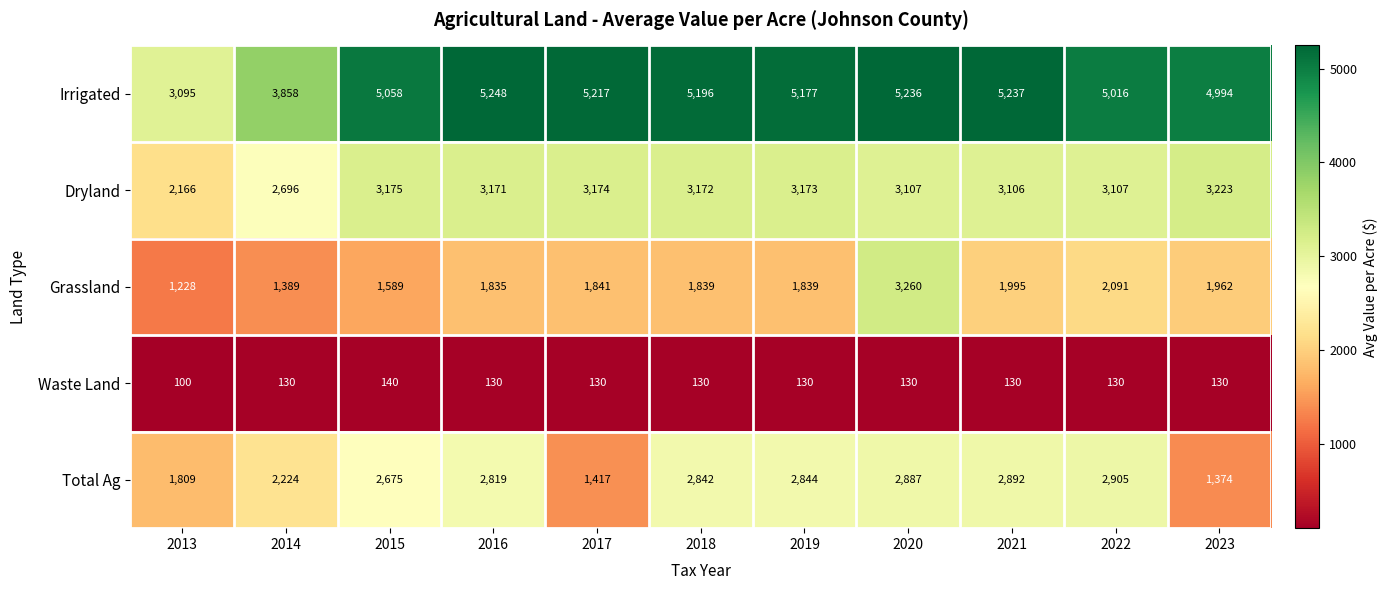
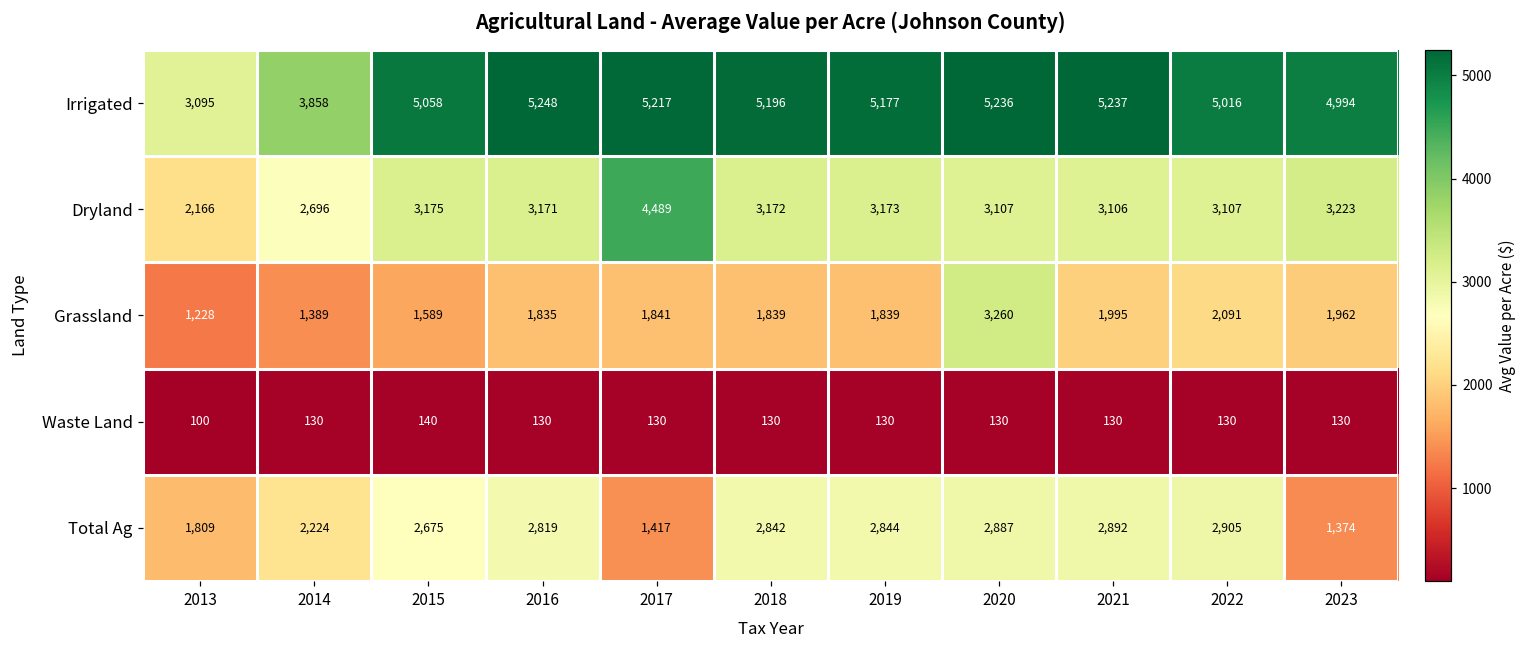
  {
    "Irrigated": {
      "2013": "3,095",
      "2014": "3,858",
      "2015": "5,058",
      "2016": "5,248",
      "2017": "5,217",
      "2018": "5,196",
      "2019": "5,177",
      "2020": "5,236",
      "2021": "5,237",
      "2022": "5,016",
      "2023": "4,994"
    },
    "Dryland": {
      "2013": "2,166",
      "2014": "2,696",
      "2015": "3,175",
      "2016": "3,171",
-     "2017": "3,174",
+     "2017": "4,489",
      "2018": "3,172",
      "2019": "3,173",
      "2020": "3,107",
      "2021": "3,106",
      "2022": "3,107",
      "2023": "3,223"
    },
    "Grassland": {
      "2013": "1,228",
      "2014": "1,389",
      "2015": "1,589",
      "2016": "1,835",
      "2017": "1,841",
      "2018": "1,839",
      "2019": "1,839",
      "2020": "3,260",
      "2021": "1,995",
      "2022": "2,091",
      "2023": "1,962"
    },
    "Waste Land": {
      "2013": "100",
      "2014": "130",
      "2015": "140",
      "2016": "130",
      "2017": "130",
      "2018": "130",
      "2019": "130",
      "2020": "130",
      "2021": "130",
      "2022": "130",
      "2023": "130"
    },
    "Total Ag": {
      "2013": "1,809",
      "2014": "2,224",
      "2015": "2,675",
      "2016": "2,819",
      "2017": "1,417",
      "2018": "2,842",
      "2019": "2,844",
      "2020": "2,887",
      "2021": "2,892",
      "2022": "2,905",
      "2023": "1,374"
    }
  }
